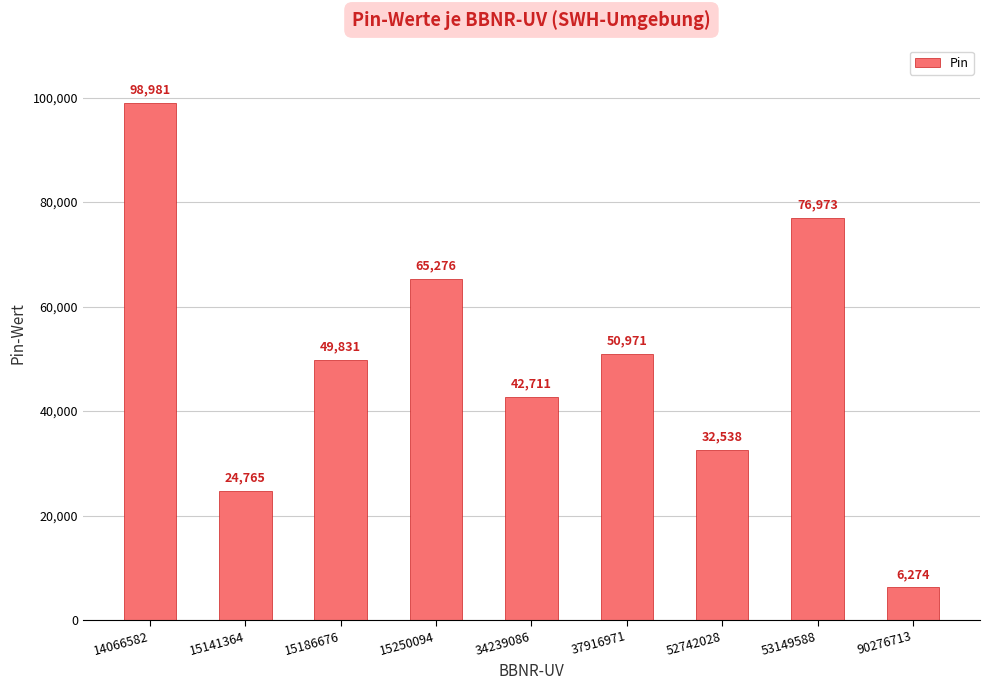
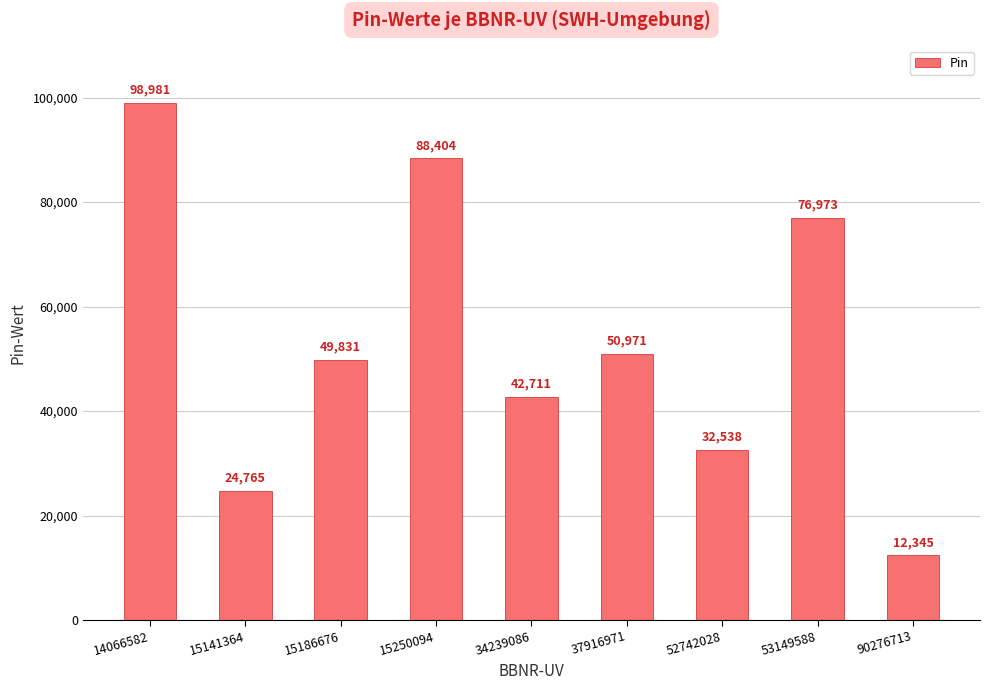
  {
    "14066582": "98,981",
    "15141364": "24,765",
    "15186676": "49,831",
-   "15250094": "65,276",
+   "15250094": "88,404",
    "34239086": "42,711",
    "37916971": "50,971",
    "52742028": "32,538",
    "53149588": "76,973",
-   "90276713": "6,274"
+   "90276713": "12,345"
  }
